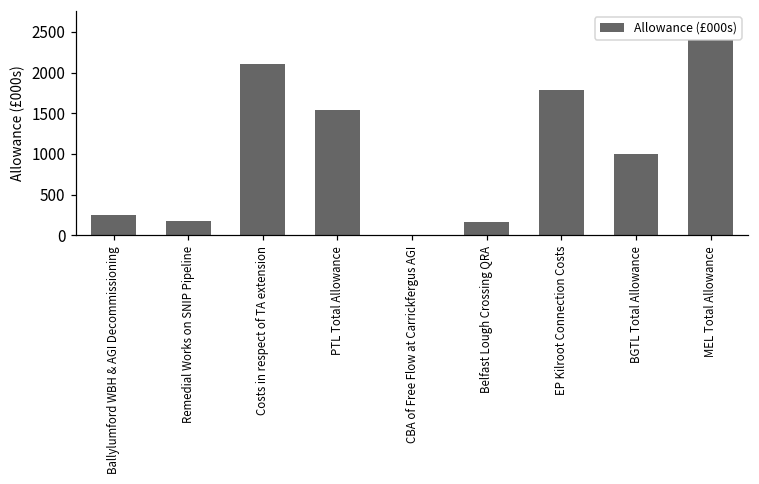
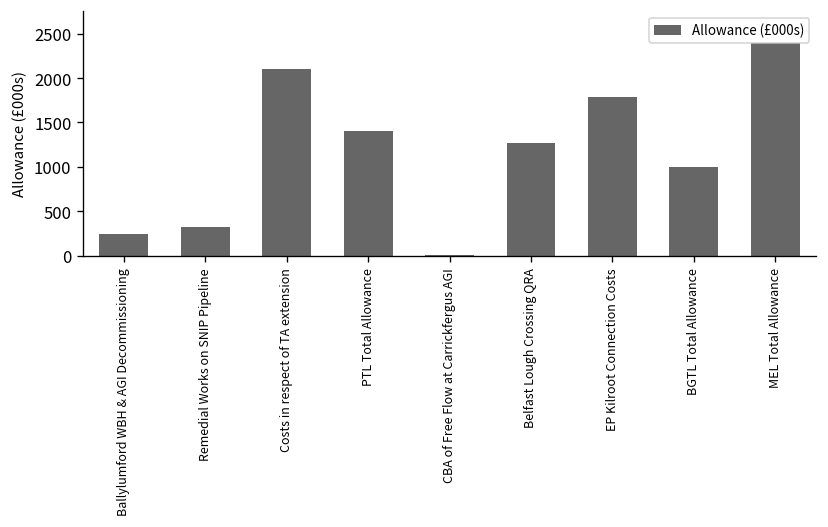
  {
    "Ballylumford WBH & AGI Decommissioning": 200,
-   "Remedial Works on SNIP Pipeline": 200,
+   "Remedial Works on SNIP Pipeline": 300,
    "Costs in respect of TA extension": 2100,
-   "PTL Total Allowance": 1500,
-   "Belfast Lough Crossing QRA": 200,
+   "PTL Total Allowance": 1400,
+   "Belfast Lough Crossing QRA": 1300,
    "EP Kilroot Connection Costs": 1800,
    "BGTL Total Allowance": 1000,
    "MEL Total Allowance": 2400
  }
